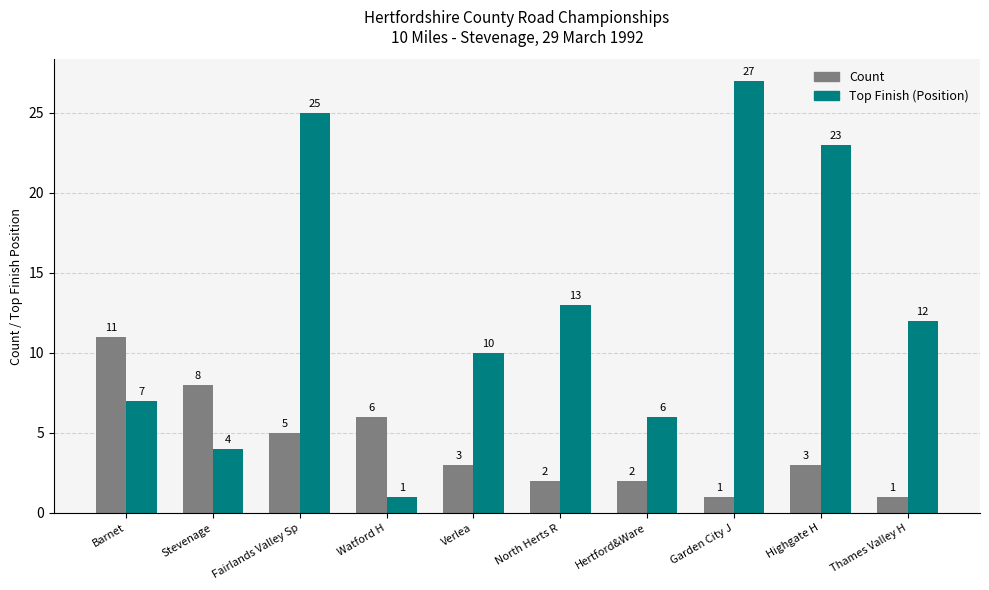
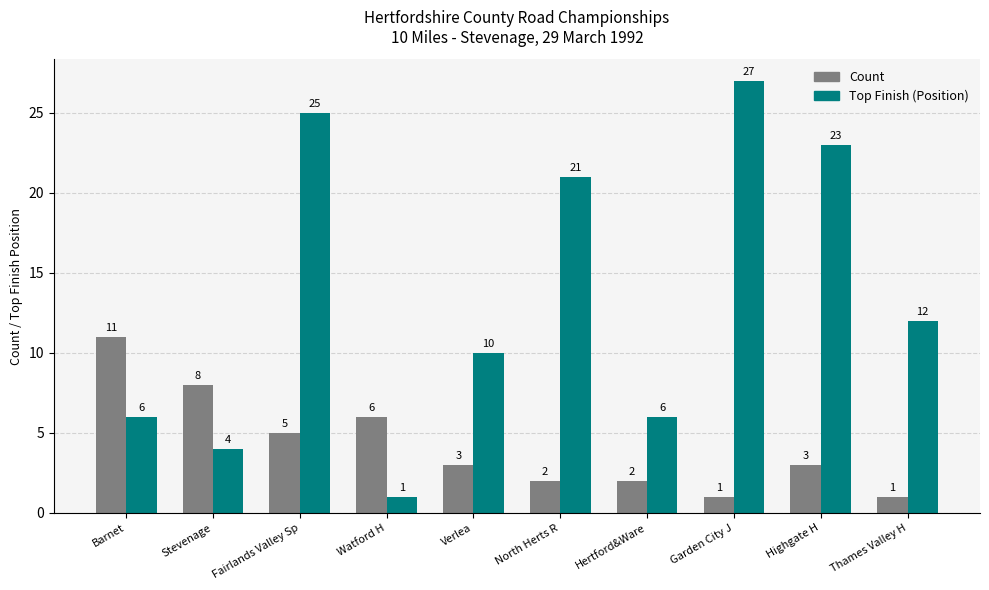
  {
    "Count": {
      "Barnet": 11,
      "Stevenage": 8,
      "Fairlands Valley Sp": 5,
      "Watford H": 6,
      "Verlea": 3,
      "North Herts R": 2,
      "Hertford&Ware": 2,
      "Garden City J": 1,
      "Highgate H": 3,
      "Thames Valley H": 1
    },
    "Top Finish (Position)": {
-     "Barnet": 7,
+     "Barnet": 6,
      "Stevenage": 4,
      "Fairlands Valley Sp": 25,
      "Watford H": 1,
      "Verlea": 10,
-     "North Herts R": 13,
+     "North Herts R": 21,
      "Hertford&Ware": 6,
      "Garden City J": 27,
      "Highgate H": 23,
      "Thames Valley H": 12
    }
  }
